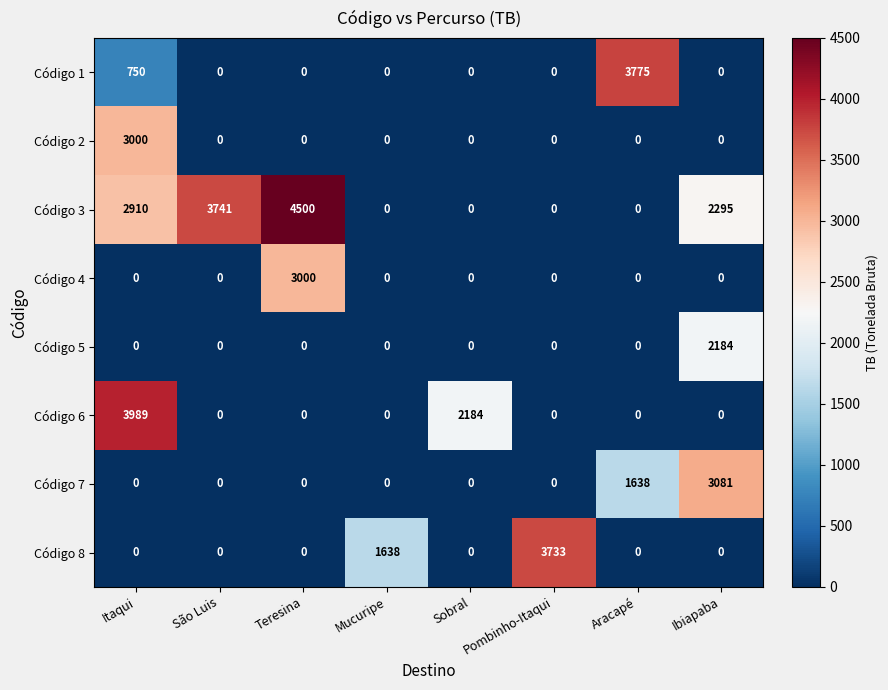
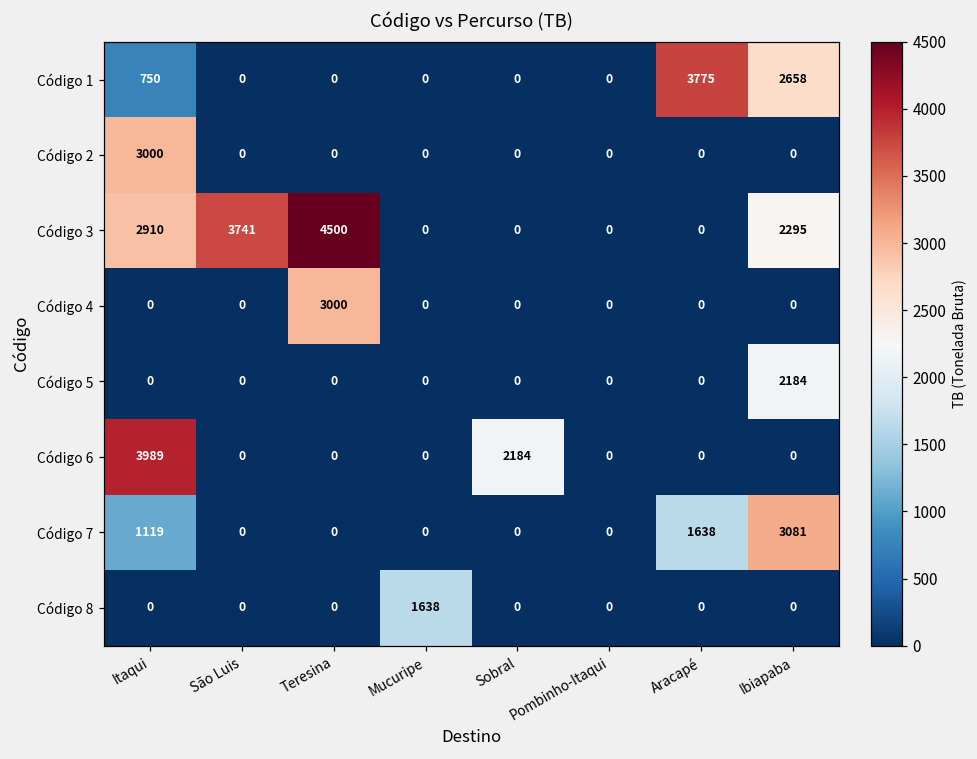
  {
    "Código 1": {
      "Itaqui": 750,
      "São Luis": 0,
      "Teresina": 0,
      "Mucuripe": 0,
      "Sobral": 0,
      "Pombinho-Itaqui": 0,
      "Aracapé": 3775,
-     "Ibiapaba": 0
+     "Ibiapaba": 2658
    },
    "Código 2": {
      "Itaqui": 3000,
      "São Luis": 0,
      "Teresina": 0,
      "Mucuripe": 0,
      "Sobral": 0,
      "Pombinho-Itaqui": 0,
      "Aracapé": 0,
      "Ibiapaba": 0
    },
    "Código 3": {
      "Itaqui": 2910,
      "São Luis": 3741,
      "Teresina": 4500,
      "Mucuripe": 0,
      "Sobral": 0,
      "Pombinho-Itaqui": 0,
      "Aracapé": 0,
      "Ibiapaba": 2295
    },
    "Código 4": {
      "Itaqui": 0,
      "São Luis": 0,
      "Teresina": 3000,
      "Mucuripe": 0,
      "Sobral": 0,
      "Pombinho-Itaqui": 0,
      "Aracapé": 0,
      "Ibiapaba": 0
    },
    "Código 5": {
      "Itaqui": 0,
      "São Luis": 0,
      "Teresina": 0,
      "Mucuripe": 0,
      "Sobral": 0,
      "Pombinho-Itaqui": 0,
      "Aracapé": 0,
      "Ibiapaba": 2184
    },
    "Código 6": {
      "Itaqui": 3989,
      "São Luis": 0,
      "Teresina": 0,
      "Mucuripe": 0,
      "Sobral": 2184,
      "Pombinho-Itaqui": 0,
      "Aracapé": 0,
      "Ibiapaba": 0
    },
    "Código 7": {
-     "Itaqui": 0,
+     "Itaqui": 1119,
      "São Luis": 0,
      "Teresina": 0,
      "Mucuripe": 0,
      "Sobral": 0,
      "Pombinho-Itaqui": 0,
      "Aracapé": 1638,
      "Ibiapaba": 3081
    },
    "Código 8": {
      "Itaqui": 0,
      "São Luis": 0,
      "Teresina": 0,
      "Mucuripe": 1638,
      "Sobral": 0,
-     "Pombinho-Itaqui": 3733,
+     "Pombinho-Itaqui": 0,
      "Aracapé": 0,
      "Ibiapaba": 0
    }
  }
